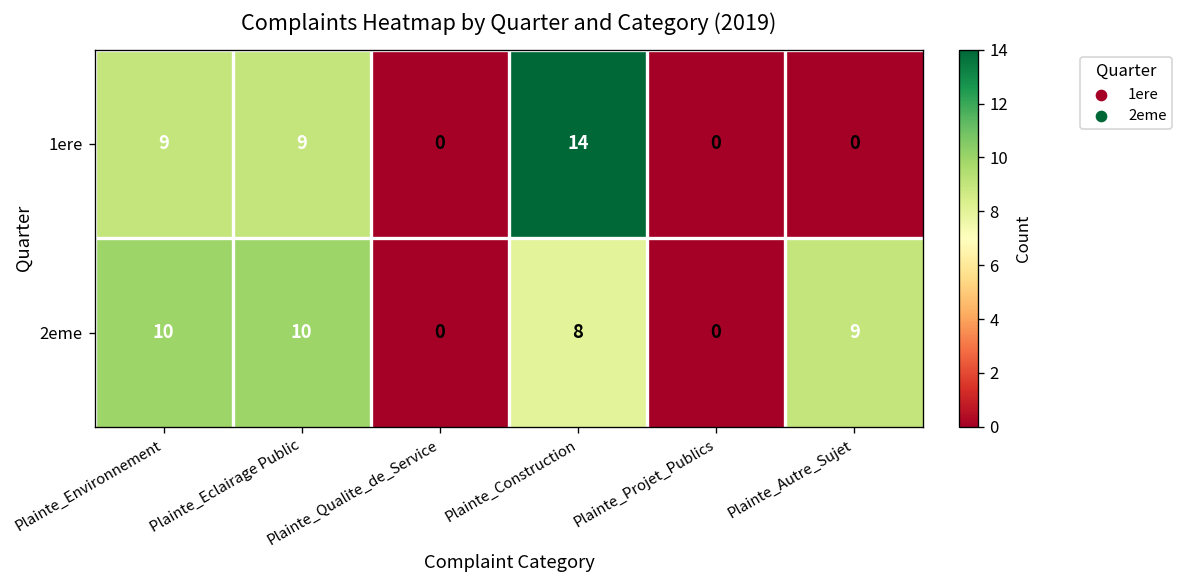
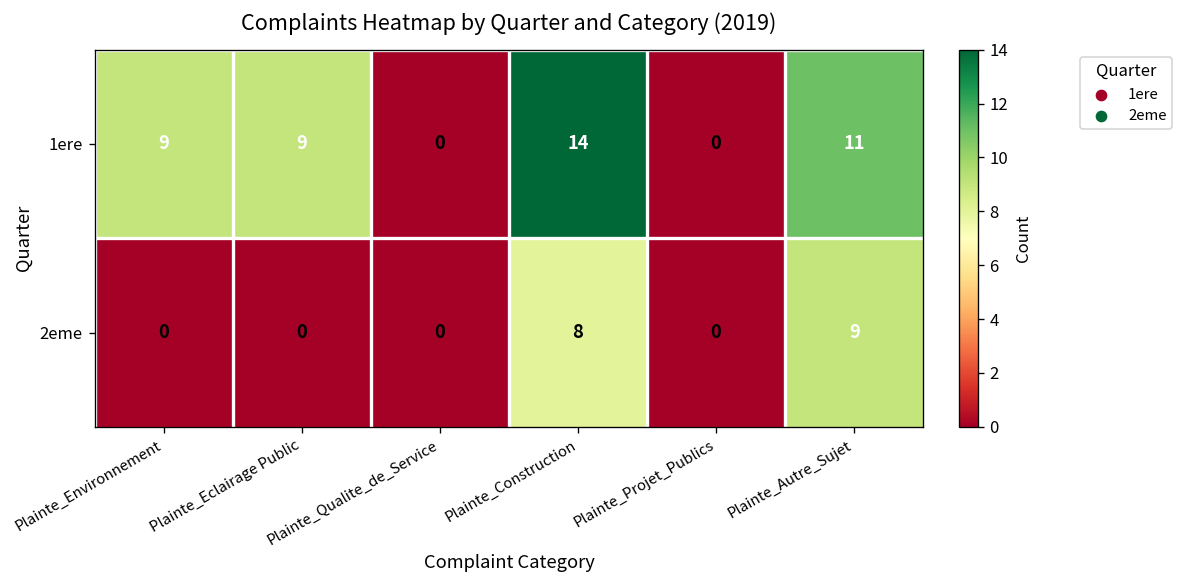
  {
    "1ere": {
      "Plainte_Environnement": 9,
      "Plainte_Eclairage Public": 9,
      "Plainte_Qualite_de_Service": 0,
      "Plainte_Construction": 14,
      "Plainte_Projet_Publics": 0,
-     "Plainte_Autre_Sujet": 0
+     "Plainte_Autre_Sujet": 11
    },
    "2eme": {
-     "Plainte_Environnement": 10,
-     "Plainte_Eclairage Public": 10,
+     "Plainte_Environnement": 0,
+     "Plainte_Eclairage Public": 0,
      "Plainte_Qualite_de_Service": 0,
      "Plainte_Construction": 8,
      "Plainte_Projet_Publics": 0,
      "Plainte_Autre_Sujet": 9
    }
  }
